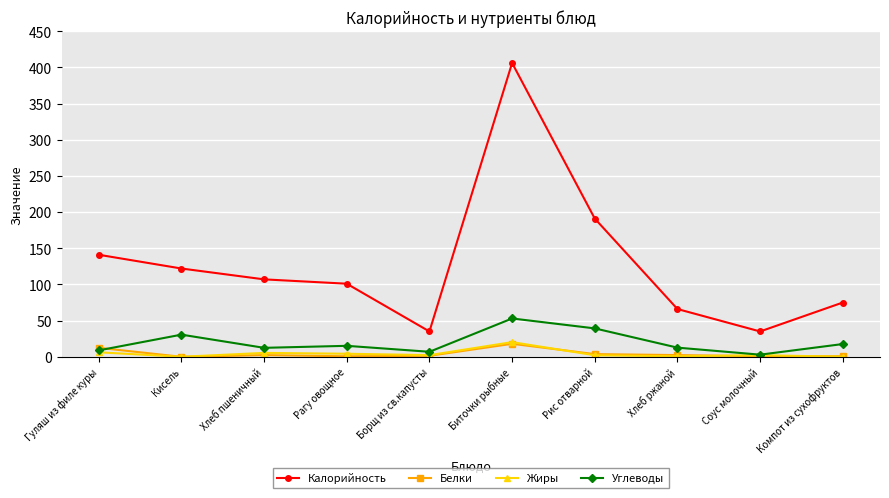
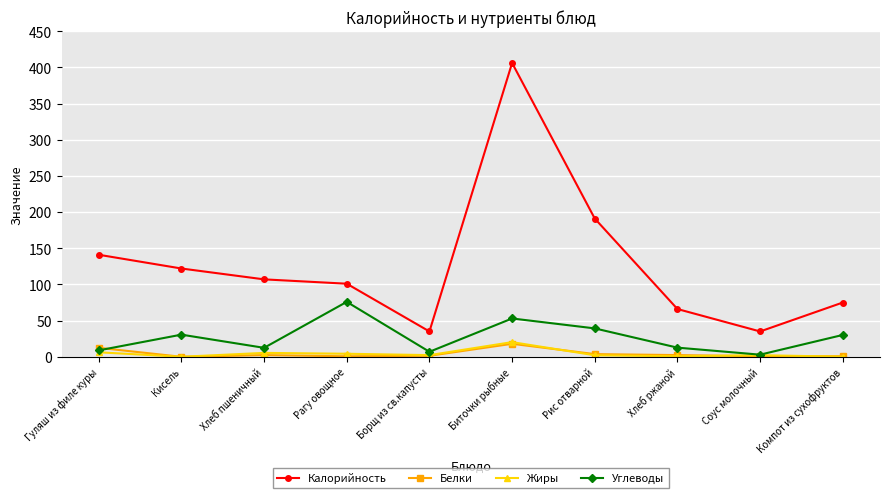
  {
    "Калорийность": {
      "Гуляш из филе куры": 140,
      "Кисель": 120,
      "Хлеб пшеничный": 110,
      "Рагу овощное": 100,
      "Борщ из св.капусты": 40,
      "Биточки рыбные": 410,
      "Рис отварной": 190,
      "Хлеб ржаной": 70,
      "Соус молочный": 40,
      "Компот из сухофруктов": 80
    },
    "Углеводы": {
      "Кисель": 30,
      "Хлеб пшеничный": 10,
-     "Рагу овощное": 20,
+     "Рагу овощное": 80,
      "Борщ из св.капусты": 10,
      "Биточки рыбные": 50,
      "Рис отварной": 40,
      "Хлеб ржаной": 10,
-     "Компот из сухофруктов": 20
+     "Компот из сухофруктов": 30
    }
  }
